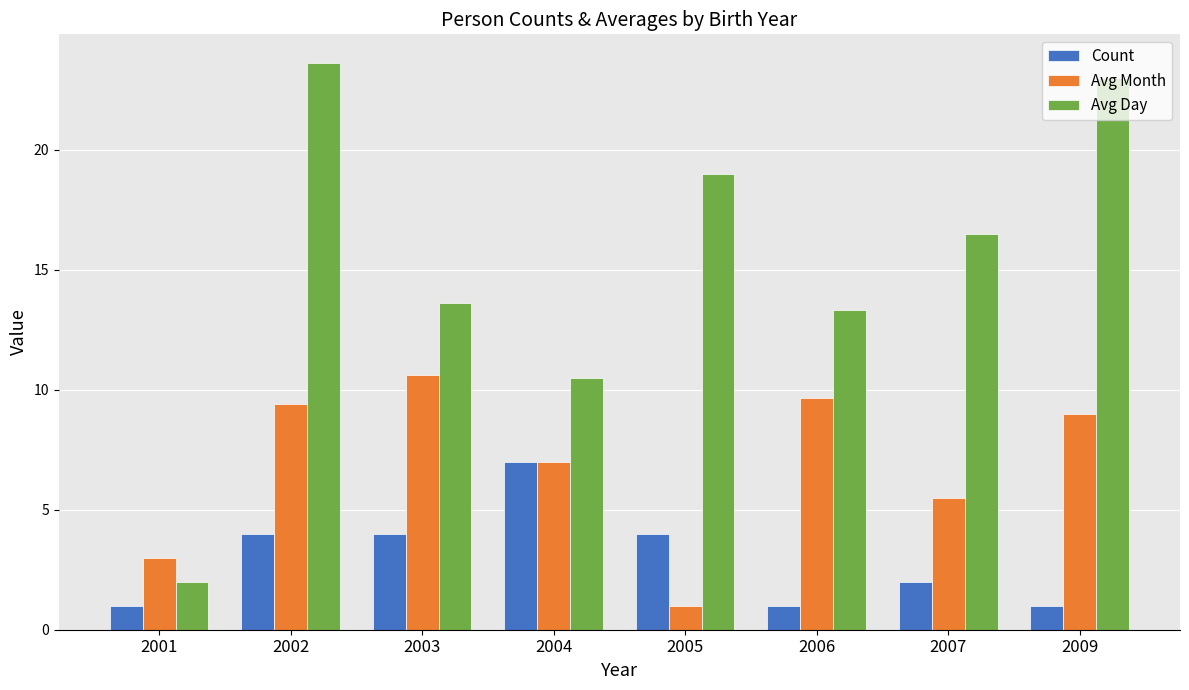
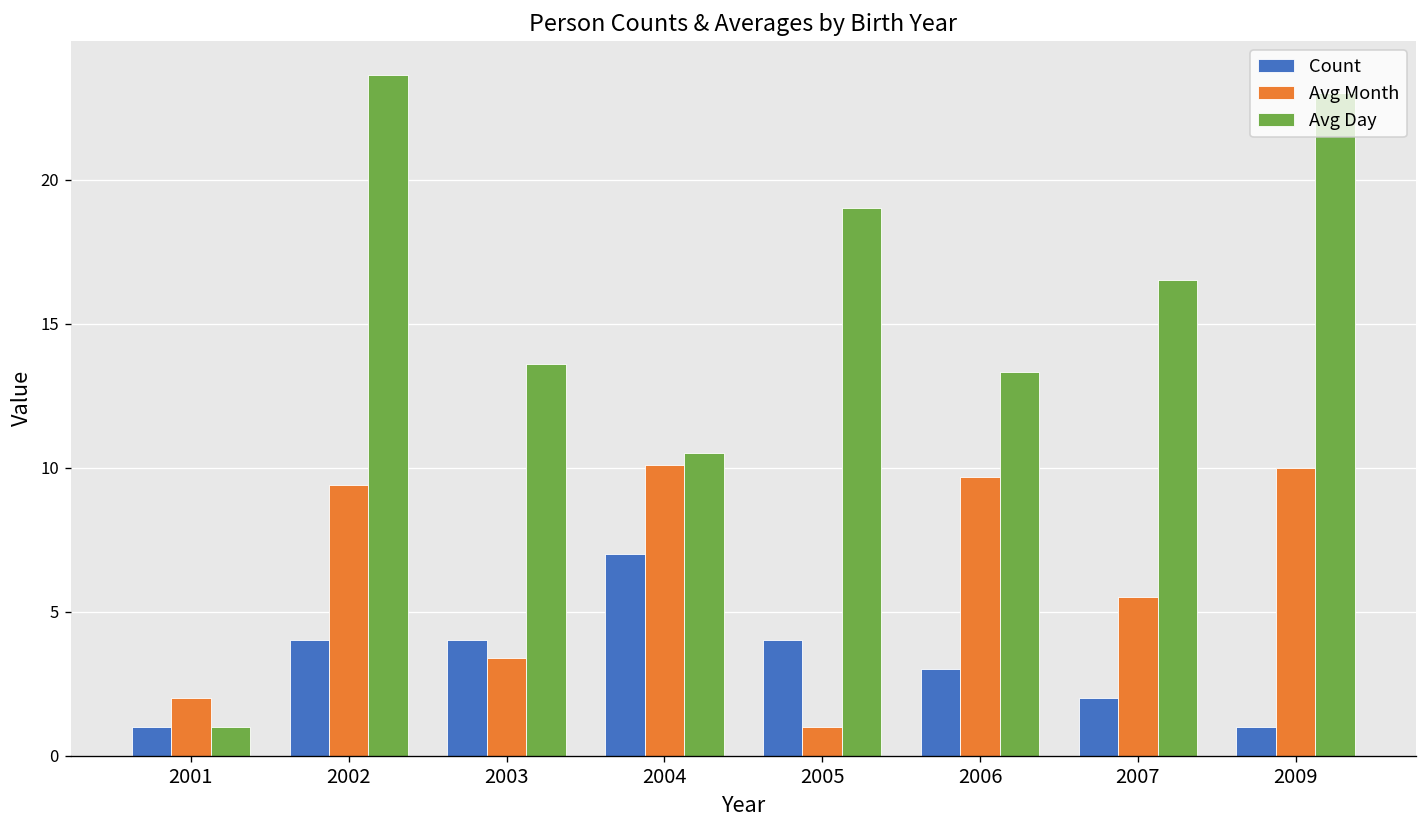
  {
    "Count": {
      "2001": 1,
      "2002": 4,
      "2003": 4,
      "2004": 7,
      "2005": 4,
-     "2006": 1,
+     "2006": 3,
      "2007": 2,
      "2009": 1
    },
    "Avg Month": {
-     "2001": 3,
+     "2001": 2,
      "2002": 9.4,
-     "2003": 10.6,
-     "2004": 7.0,
+     "2003": 3.4,
+     "2004": 10.1,
      "2005": 1.0,
      "2006": 9.7,
      "2007": 5.5,
-     "2009": 9
+     "2009": 10
    },
    "Avg Day": {
-     "2001": 2,
+     "2001": 1,
      "2002": 23.6,
      "2003": 13.6,
      "2004": 10.5,
      "2005": 19,
      "2006": 13.3,
      "2007": 16.5
    }
  }
